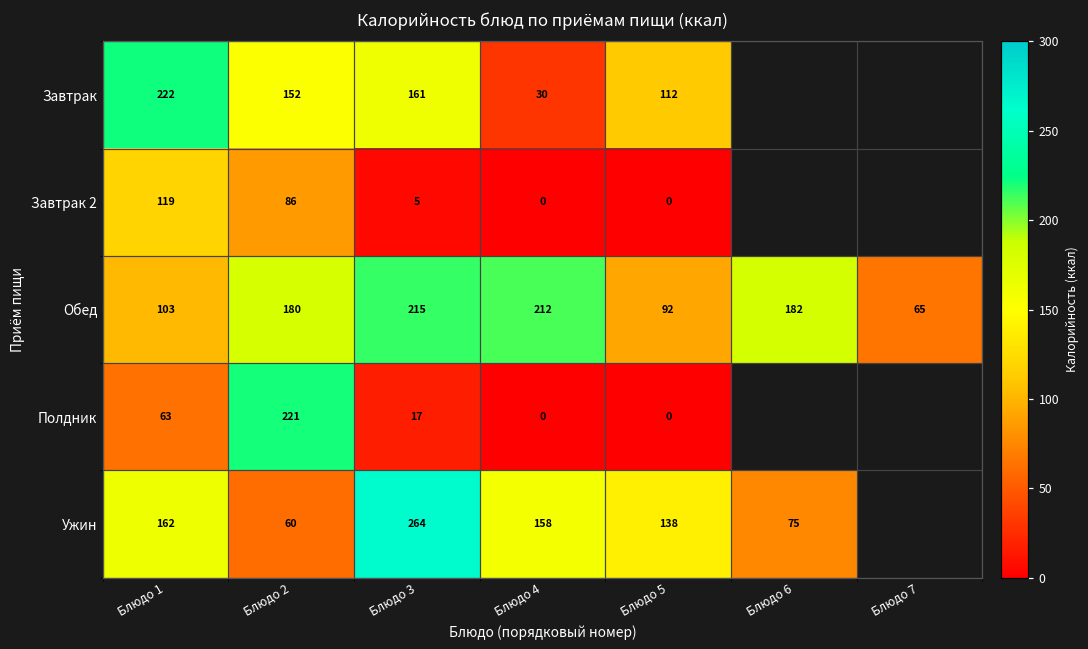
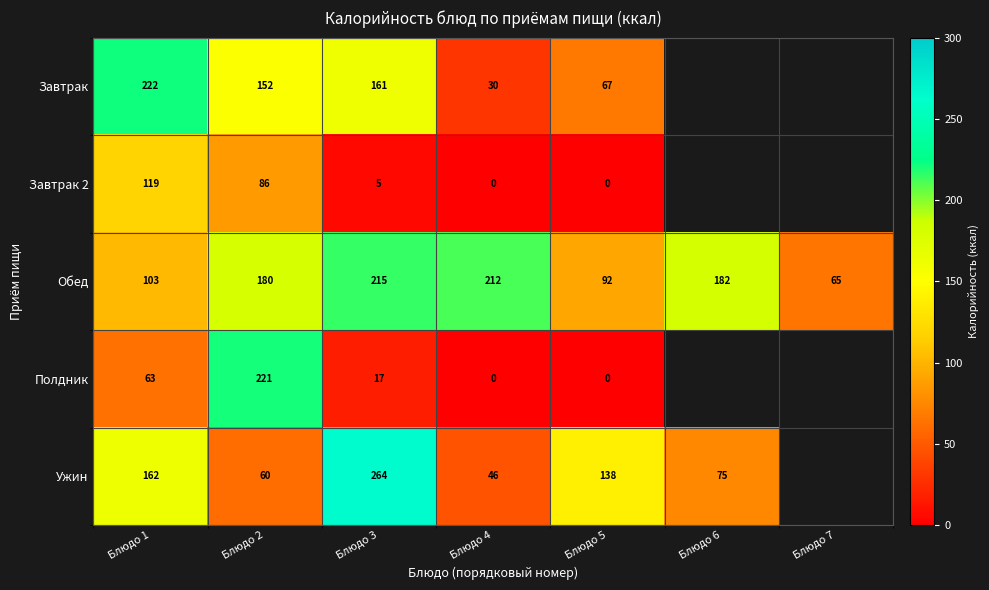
  {
    "Завтрак": {
      "Блюдо 1": 222,
      "Блюдо 2": 152,
      "Блюдо 3": 161,
      "Блюдо 4": 30,
-     "Блюдо 5": 112
+     "Блюдо 5": 67
    },
    "Завтрак 2": {
      "Блюдо 1": 119,
      "Блюдо 2": 86,
      "Блюдо 3": 5,
      "Блюдо 4": 0,
      "Блюдо 5": 0
    },
    "Обед": {
      "Блюдо 1": 103,
      "Блюдо 2": 180,
      "Блюдо 3": 215,
      "Блюдо 4": 212,
      "Блюдо 5": 92,
      "Блюдо 6": 182,
      "Блюдо 7": 65
    },
    "Полдник": {
      "Блюдо 1": 63,
      "Блюдо 2": 221,
      "Блюдо 3": 17,
      "Блюдо 4": 0,
      "Блюдо 5": 0
    },
    "Ужин": {
      "Блюдо 1": 162,
      "Блюдо 2": 60,
      "Блюдо 3": 264,
-     "Блюдо 4": 158,
+     "Блюдо 4": 46,
      "Блюдо 5": 138,
      "Блюдо 6": 75
    }
  }
